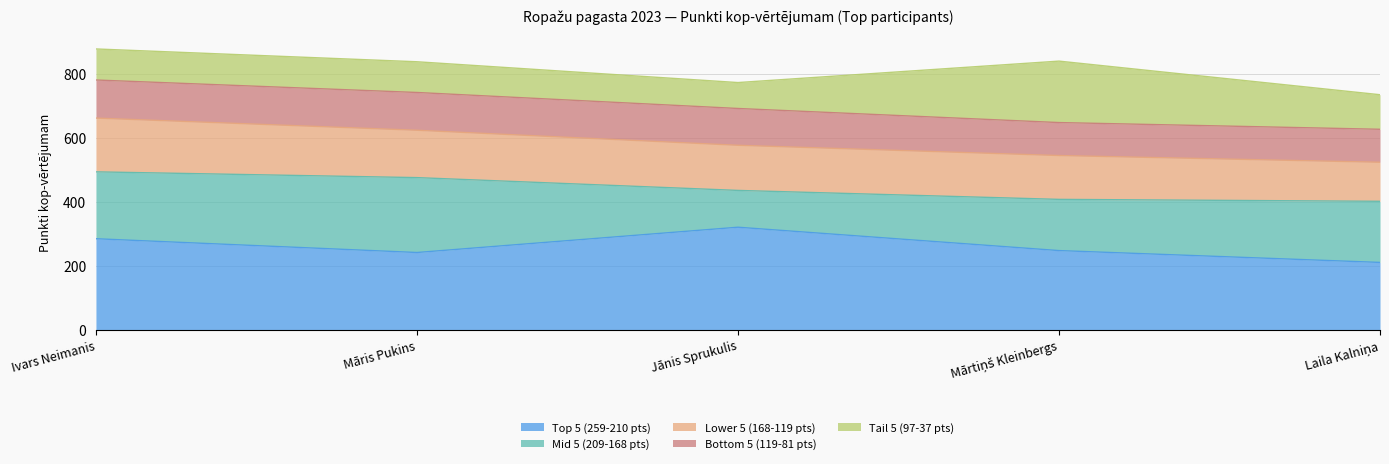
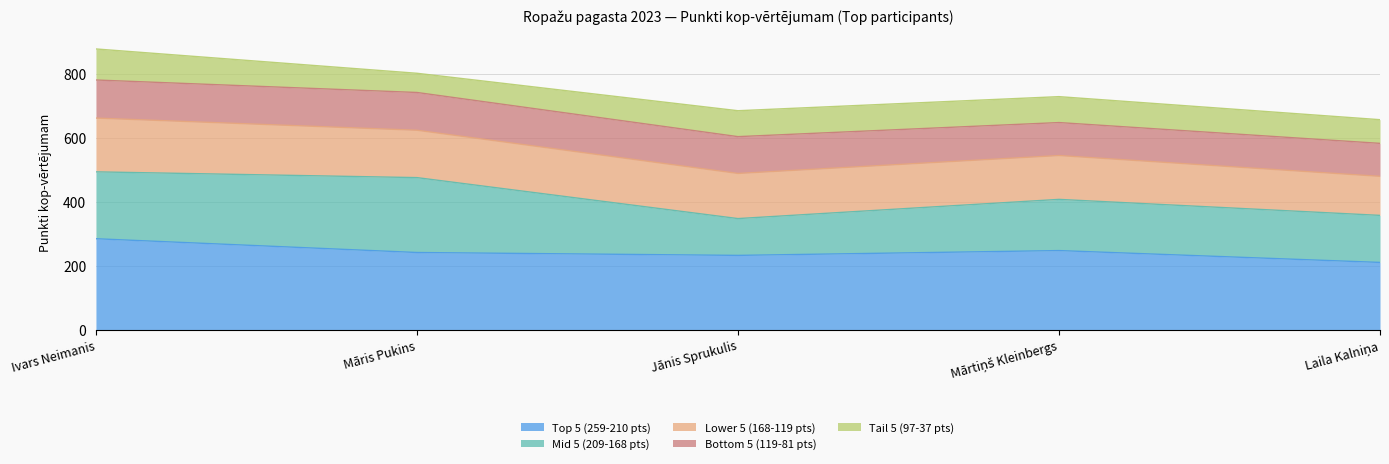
  {
    "Top 5 (259-210 pts)": {
      "Ivars Neimanis": 280,
      "Māris Pukins": 240,
-     "Jānis Sprukulis": 320,
+     "Jānis Sprukulis": 230,
      "Mārtiņš Kleinbergs": 250,
      "Laila Kalniņa": 210
    },
    "Mid 5 (209-168 pts)": {
      "Ivars Neimanis": 210,
      "Māris Pukins": 230,
      "Jānis Sprukulis": 120,
      "Mārtiņš Kleinbergs": 160,
-     "Laila Kalniņa": 190
+     "Laila Kalniņa": 150
    },
    "Tail 5 (97-37 pts)": {
      "Ivars Neimanis": 100,
-     "Māris Pukins": 100,
+     "Māris Pukins": 60,
      "Jānis Sprukulis": 80,
-     "Mārtiņš Kleinbergs": 190,
-     "Laila Kalniņa": 110
+     "Mārtiņš Kleinbergs": 80,
+     "Laila Kalniņa": 70
    }
  }
